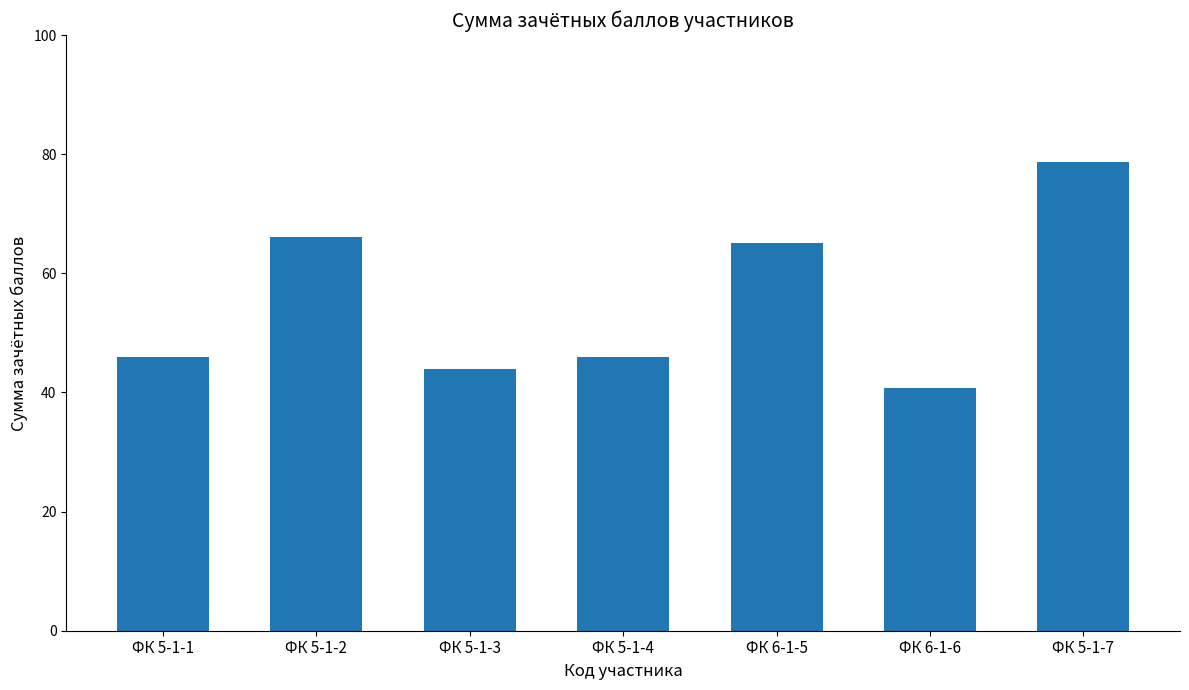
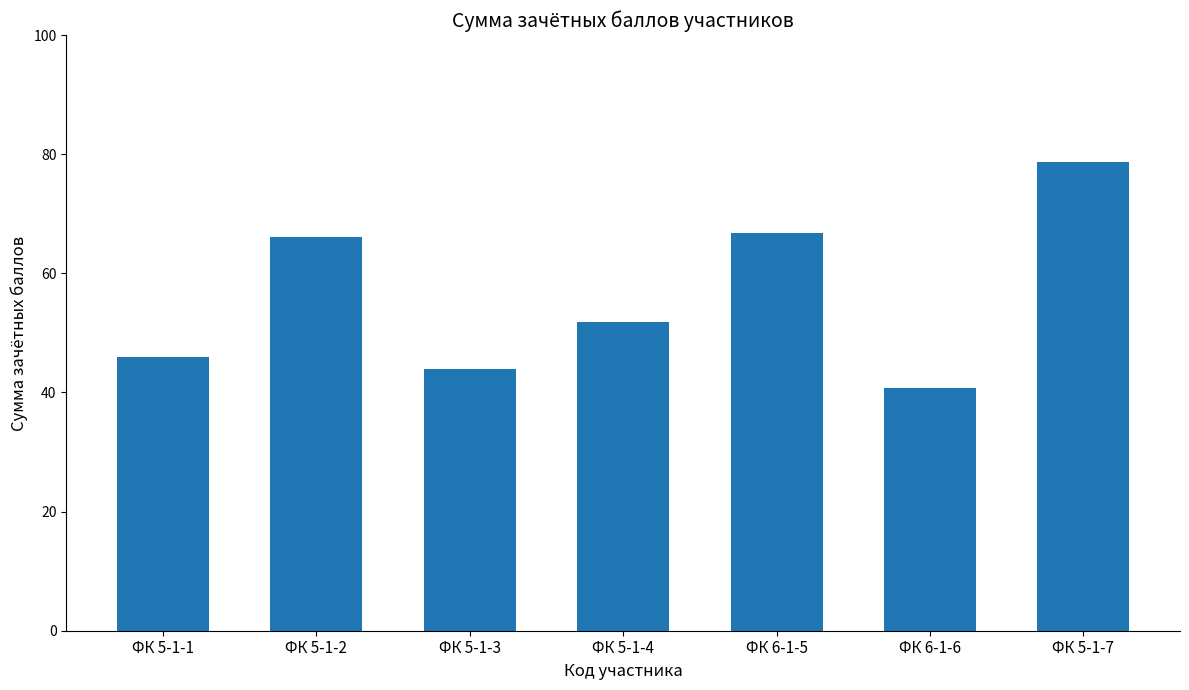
  {
    "ФК 5-1-1": 46,
    "ФК 5-1-2": 66,
    "ФК 5-1-3": 44,
-   "ФК 5-1-4": 46,
-   "ФК 6-1-5": 65,
+   "ФК 5-1-4": 52,
+   "ФК 6-1-5": 67,
    "ФК 6-1-6": 41,
    "ФК 5-1-7": 79
  }
